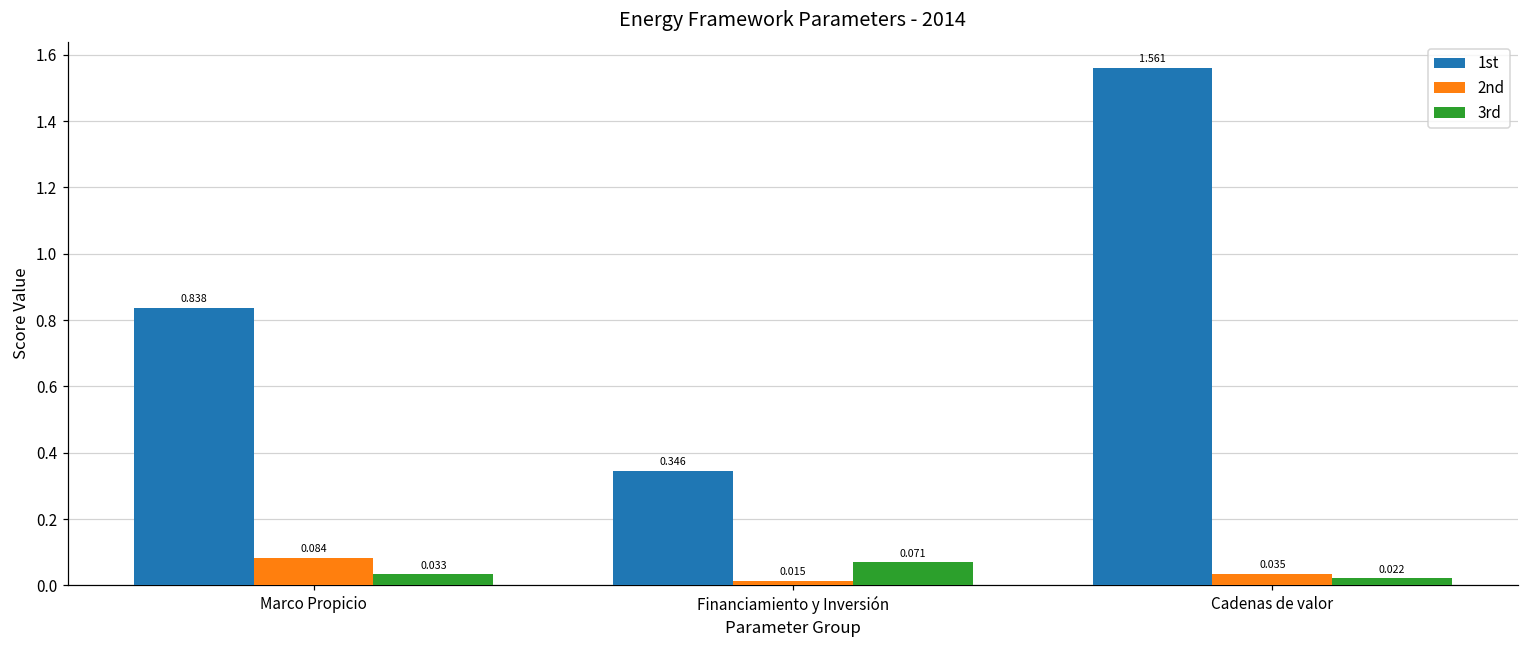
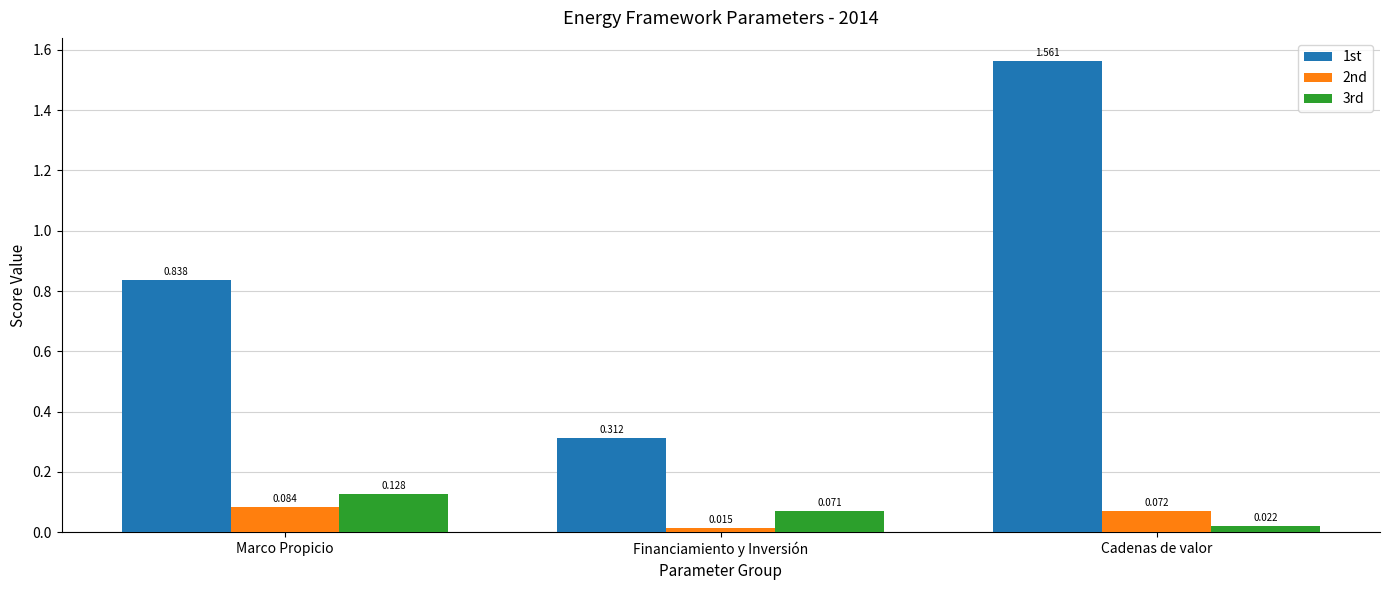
  {
    "1st": {
      "Marco Propicio": 0.838,
-     "Financiamiento y Inversión": 0.346,
+     "Financiamiento y Inversión": 0.312,
      "Cadenas de valor": 1.561
    },
    "2nd": {
      "Marco Propicio": 0.084,
      "Financiamiento y Inversión": 0.015,
-     "Cadenas de valor": 0.035
+     "Cadenas de valor": 0.072
    },
    "3rd": {
-     "Marco Propicio": 0.033,
+     "Marco Propicio": 0.128,
      "Financiamiento y Inversión": 0.071,
      "Cadenas de valor": 0.022
    }
  }
